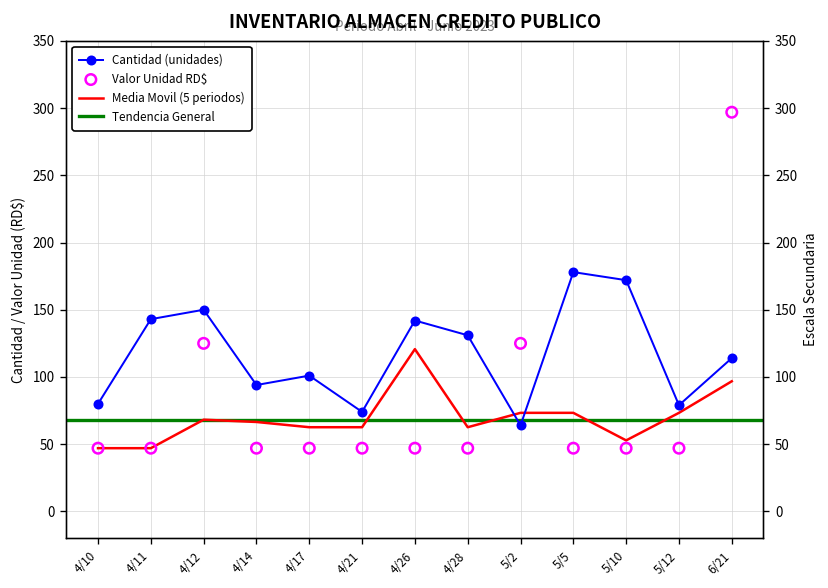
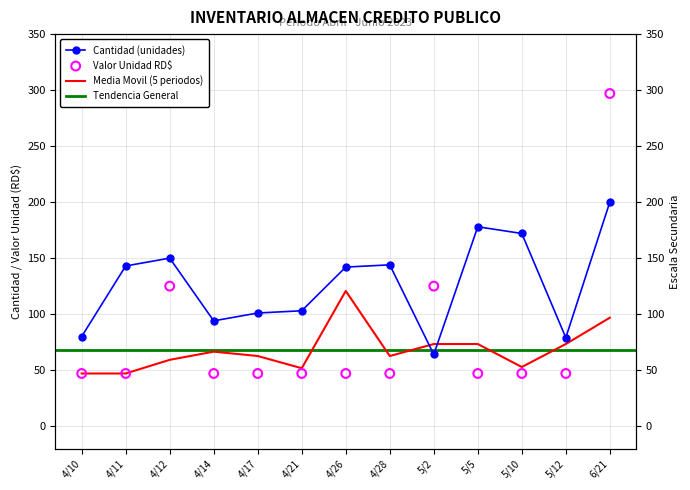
  {
    "Cantidad (unidades)": {
      "4/10": 80,
      "4/11": 143,
      "4/12": 150,
      "4/14": 94,
      "4/17": 101,
-     "4/21": 74,
+     "4/21": 103,
      "4/26": 142,
-     "4/28": 131,
+     "4/28": 144,
      "5/2": 64,
      "5/5": 178,
      "5/10": 172,
      "5/12": 79,
-     "6/21": 114
+     "6/21": 200
    },
    "Media Movil (5 periodos)": {
-     "4/12": 68,
+     "4/12": 59,
      "4/14": 67,
      "4/17": 63,
-     "4/21": 63,
+     "4/21": 52,
      "4/26": 121,
      "4/28": 63,
      "5/2": 73,
      "5/5": 73,
      "5/10": 53,
      "5/12": 73,
      "6/21": 97
    }
  }
